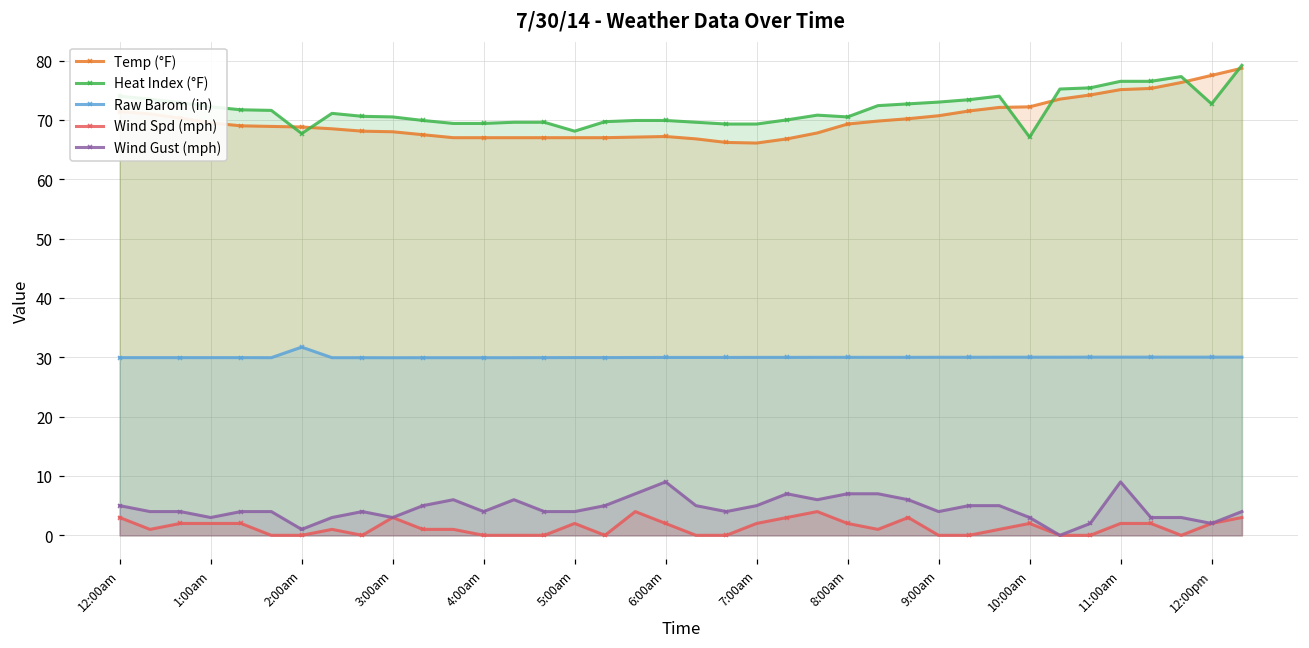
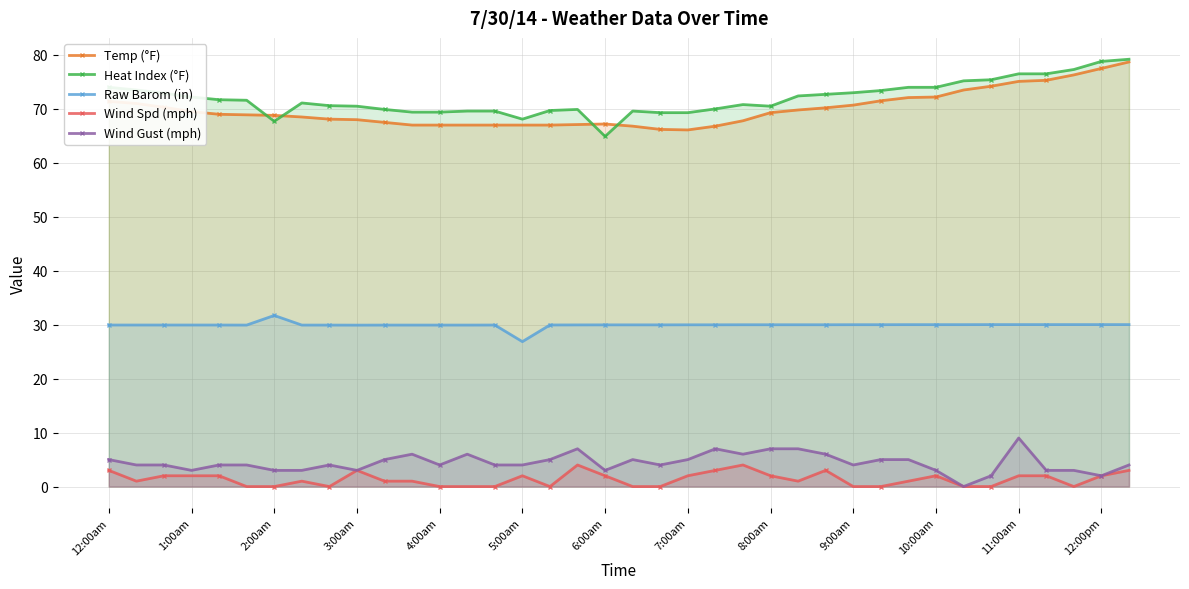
  {
    "Heat Index (°F)": {
      "2:00am": 68,
      "3:00am": 71,
      "4:00am": 69,
      "5:00am": 68,
-     "6:00am": 70,
+     "6:00am": 65,
      "7:00am": 69,
      "8:00am": 71,
      "9:00am": 73,
-     "10:00am": 67,
+     "10:00am": 74,
      "11:00am": 77,
-     "12:00pm": 73
+     "12:00pm": 79
    },
    "Raw Barom (in)": {
      "12:00am": 30,
      "1:00am": 30,
      "2:00am": 32,
      "3:00am": 30,
      "4:00am": 30,
-     "5:00am": 30,
+     "5:00am": 27,
      "6:00am": 30,
      "7:00am": 30,
      "8:00am": 30,
      "9:00am": 30,
      "10:00am": 30,
      "11:00am": 30,
      "12:00pm": 30
    },
    "Wind Gust (mph)": {
      "12:00am": 5,
      "1:00am": 3,
-     "2:00am": 1,
+     "2:00am": 3,
      "4:00am": 4,
      "5:00am": 4,
-     "6:00am": 9,
+     "6:00am": 3,
      "7:00am": 5,
      "8:00am": 7,
      "9:00am": 4,
      "10:00am": 3,
      "11:00am": 9
    }
  }
